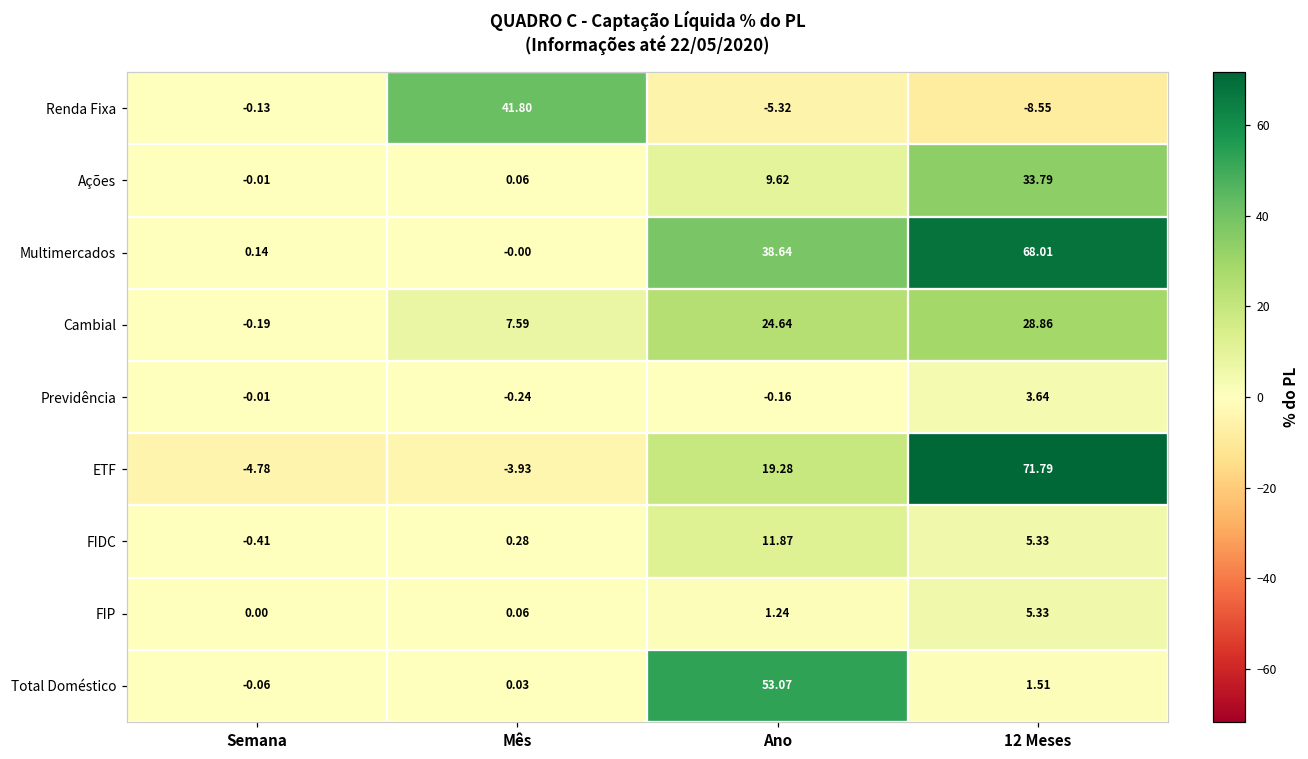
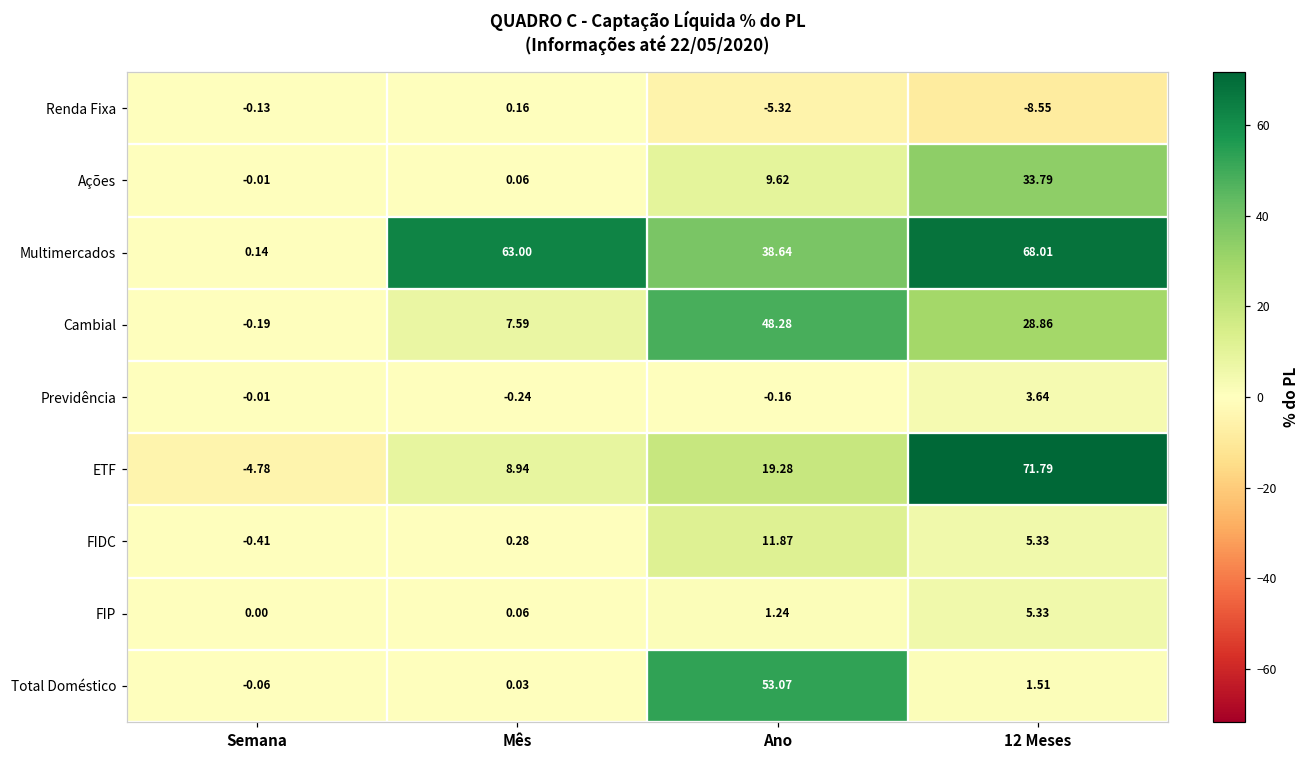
  {
    "Renda Fixa": {
      "Semana": -0.13,
-     "Mês": 41.80,
+     "Mês": 0.16,
      "Ano": -5.32,
      "12 Meses": -8.55
    },
    "Ações": {
      "Semana": -0.01,
      "Mês": 0.06,
      "Ano": 9.62,
      "12 Meses": 33.79
    },
    "Multimercados": {
      "Semana": 0.14,
-     "Mês": -0.00,
+     "Mês": 63.00,
      "Ano": 38.64,
      "12 Meses": 68.01
    },
    "Cambial": {
      "Semana": -0.19,
      "Mês": 7.59,
-     "Ano": 24.64,
+     "Ano": 48.28,
      "12 Meses": 28.86
    },
    "Previdência": {
      "Semana": -0.01,
      "Mês": -0.24,
      "Ano": -0.16,
      "12 Meses": 3.64
    },
    "ETF": {
      "Semana": -4.78,
-     "Mês": -3.93,
+     "Mês": 8.94,
      "Ano": 19.28,
      "12 Meses": 71.79
    },
    "FIDC": {
      "Semana": -0.41,
      "Mês": 0.28,
      "Ano": 11.87,
      "12 Meses": 5.33
    },
    "FIP": {
      "Semana": 0.00,
      "Mês": 0.06,
      "Ano": 1.24,
      "12 Meses": 5.33
    },
    "Total Doméstico": {
      "Semana": -0.06,
      "Mês": 0.03,
      "Ano": 53.07,
      "12 Meses": 1.51
    }
  }
